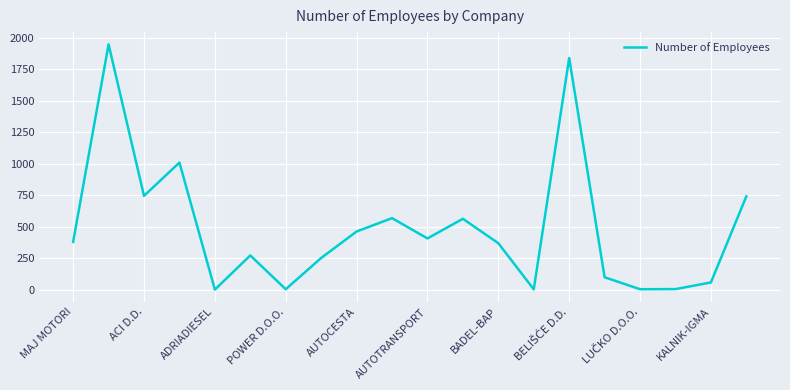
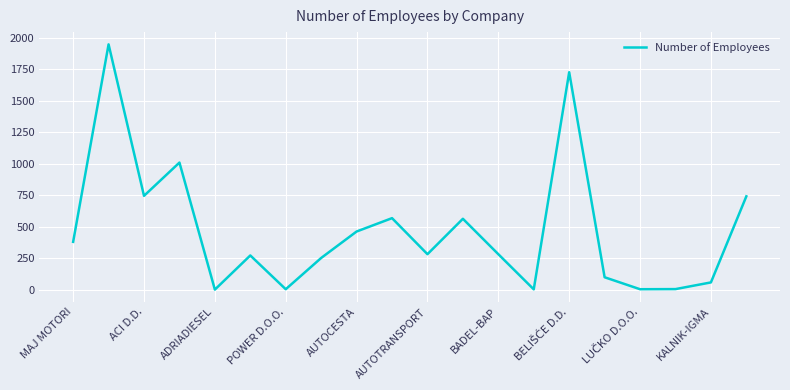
  {
    "MAJ MOTORI": 380,
    "ACI D.D.": 750,
    "ADRIADIESEL": 0,
    "POWER D.O.O.": 10,
    "AUTOCESTA": 460,
-   "AUTOTRANSPORT": 410,
-   "BADEL-BAP": 370,
-   "BELIŠĆE D.D.": 1840,
+   "AUTOTRANSPORT": 280,
+   "BADEL-BAP": 280,
+   "BELIŠĆE D.D.": 1730,
    "LUČKO D.O.O.": 10,
    "KALNIK-IGMA": 60
  }
